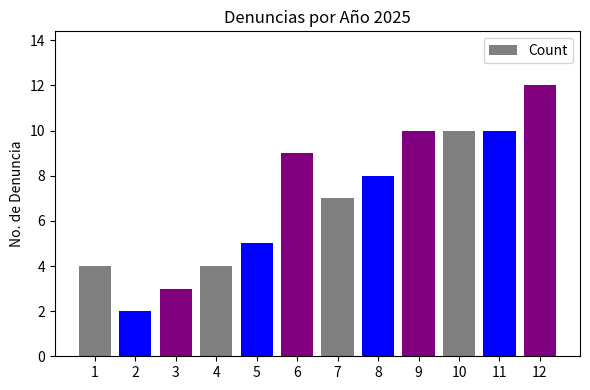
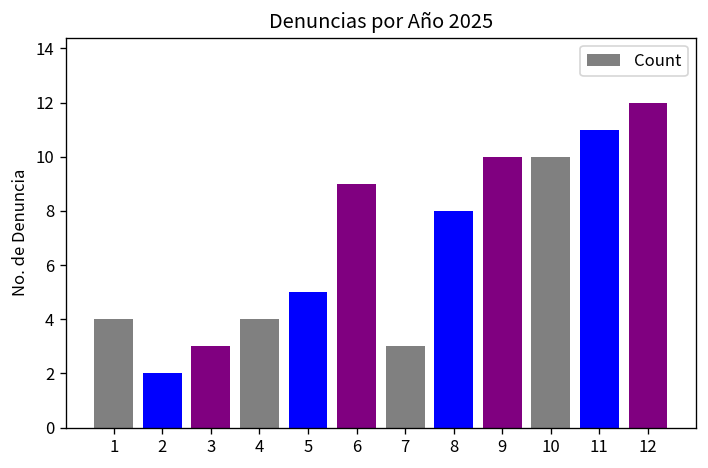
  {
    "1": 4,
    "2": 2,
    "3": 3,
    "4": 4,
    "5": 5,
    "6": 9,
-   "7": 7,
+   "7": 3,
    "8": 8,
    "9": 10,
    "10": 10,
-   "11": 10,
+   "11": 11,
    "12": 12
  }
